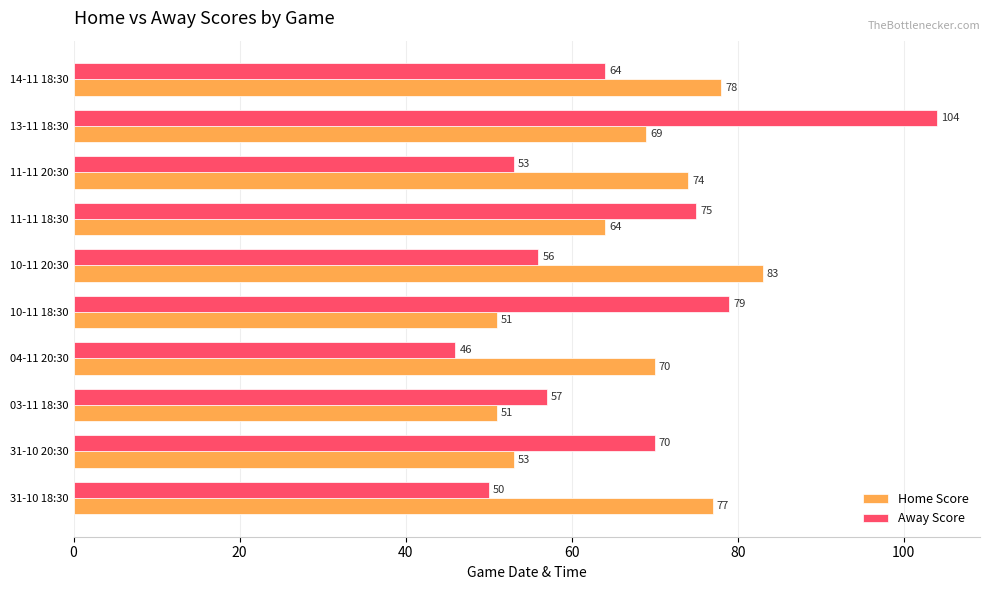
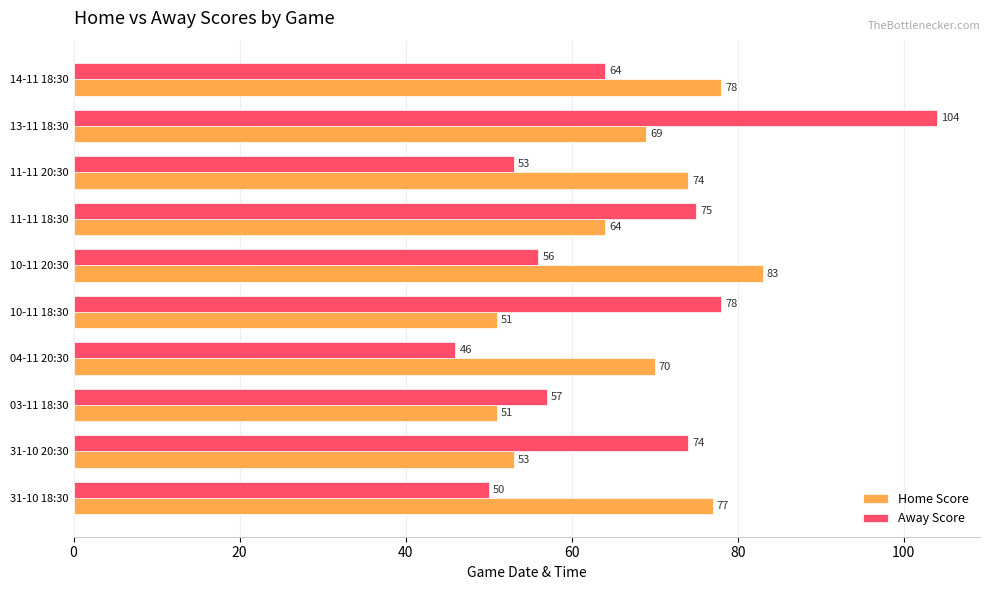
  {
    "Home Score": {
      "14-11 18:30": 78,
      "13-11 18:30": 69,
      "11-11 20:30": 74,
      "11-11 18:30": 64,
      "10-11 20:30": 83,
      "10-11 18:30": 51,
      "04-11 20:30": 70,
      "03-11 18:30": 51,
      "31-10 20:30": 53,
      "31-10 18:30": 77
    },
    "Away Score": {
      "14-11 18:30": 64,
      "13-11 18:30": 104,
      "11-11 20:30": 53,
      "11-11 18:30": 75,
      "10-11 20:30": 56,
-     "10-11 18:30": 79,
+     "10-11 18:30": 78,
      "04-11 20:30": 46,
      "03-11 18:30": 57,
-     "31-10 20:30": 70,
+     "31-10 20:30": 74,
      "31-10 18:30": 50
    }
  }
